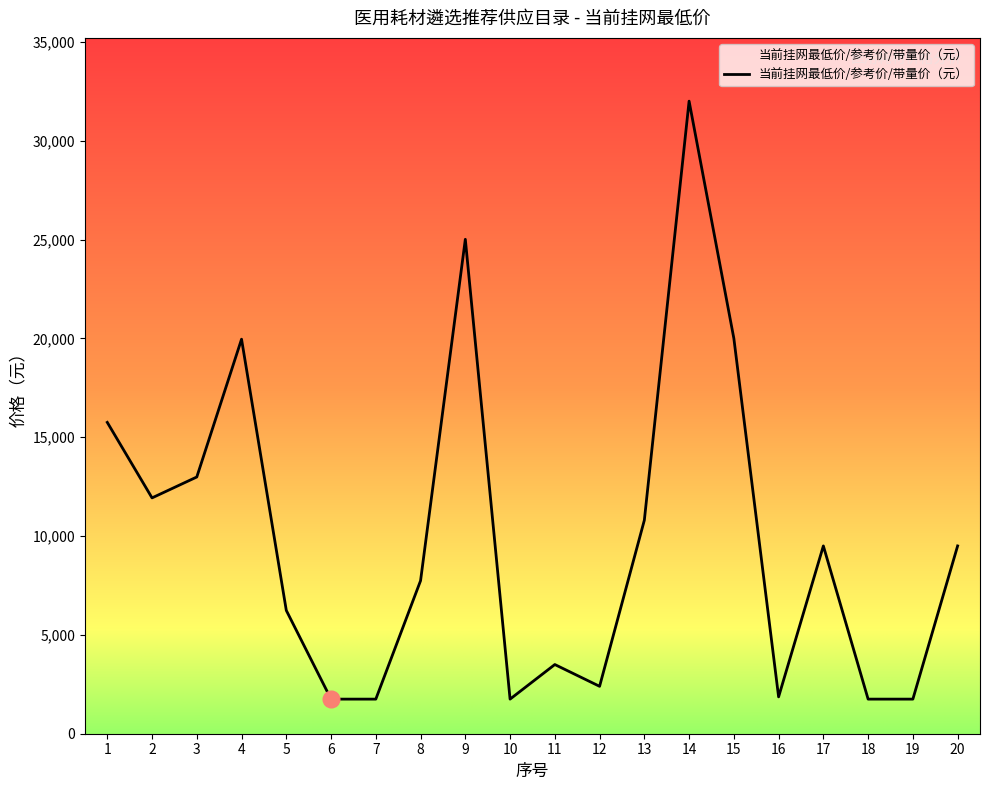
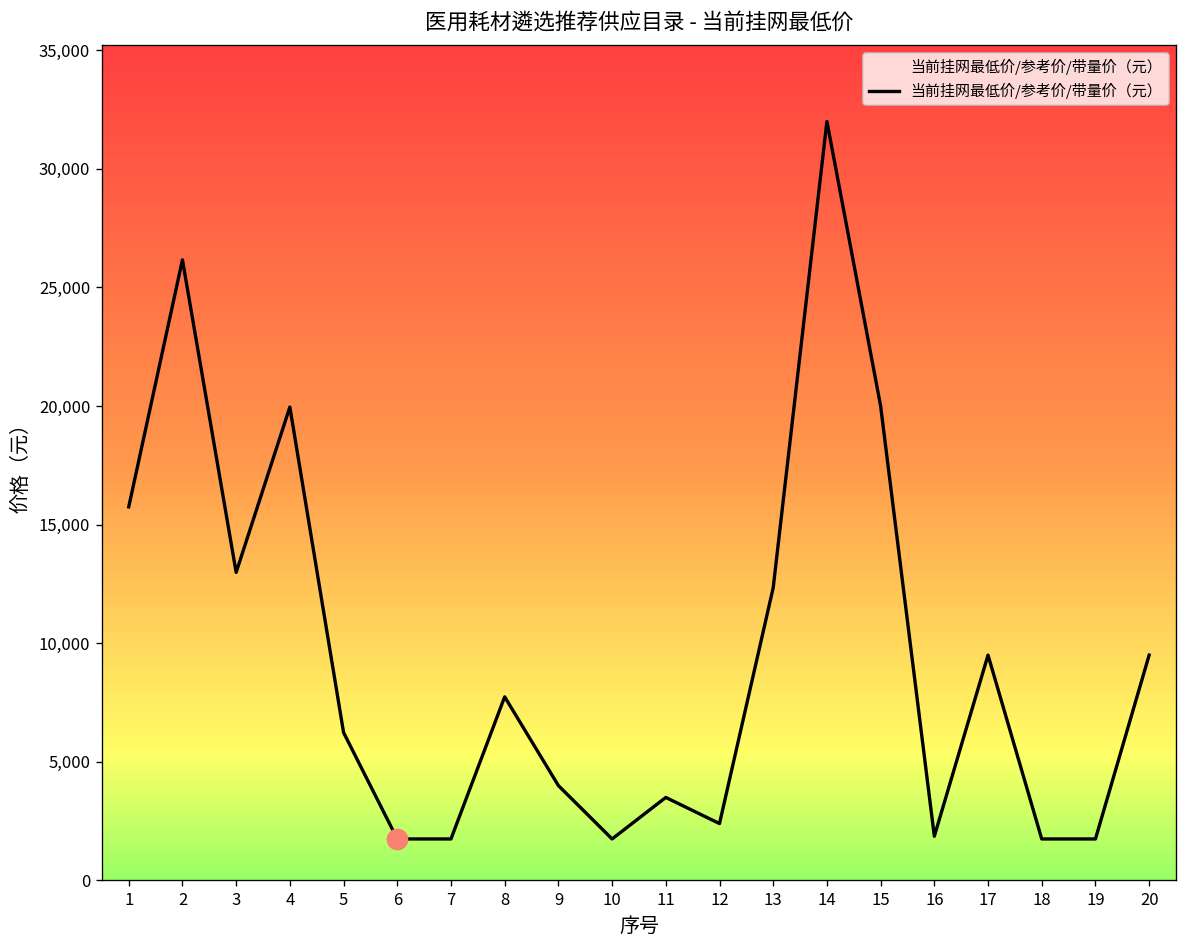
  {
    "当前挂网最低价/参考价/带量价（元）": {
      "1": "15,800",
-     "2": "11,900",
+     "2": "26,200",
      "3": "13,000",
      "4": "20,000",
      "5": "6,200",
      "7": "1,800",
      "8": "7,700",
-     "9": "25,000",
+     "9": "4,000",
      "10": "1,800",
      "11": "3,500",
      "12": "2,400",
-     "13": "10,800",
+     "13": "12,300",
      "14": "32,000",
      "15": "20,000",
      "16": "1,900",
      "17": "9,500",
      "18": "1,800",
      "19": "1,800",
      "20": "9,500"
    }
  }
